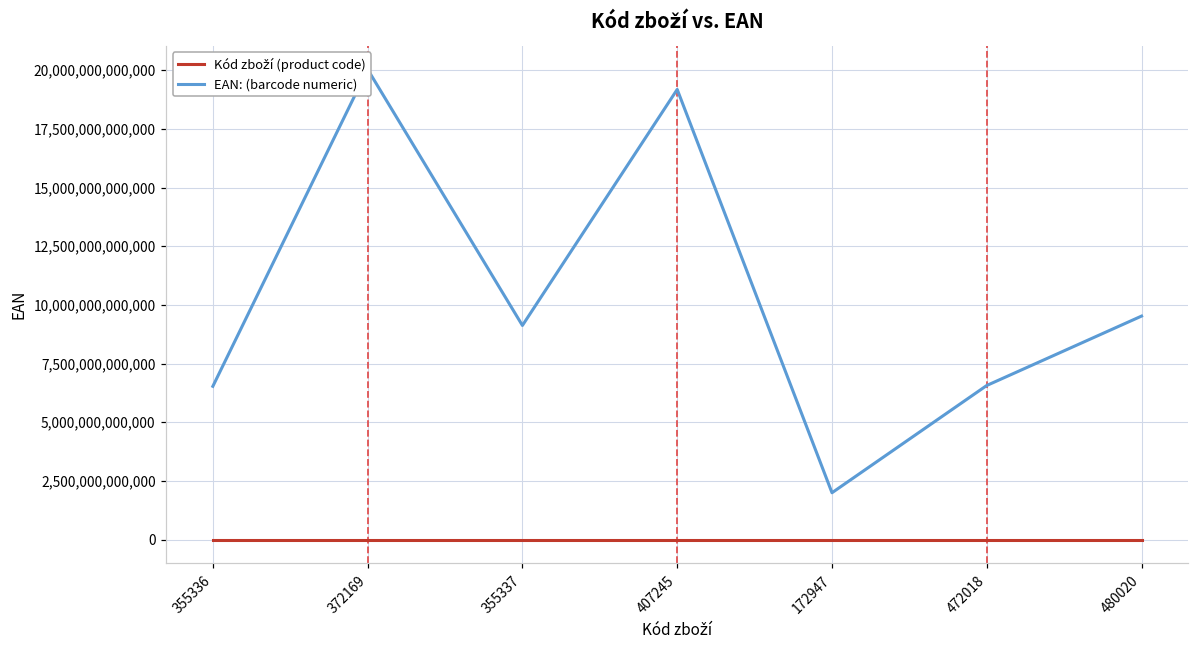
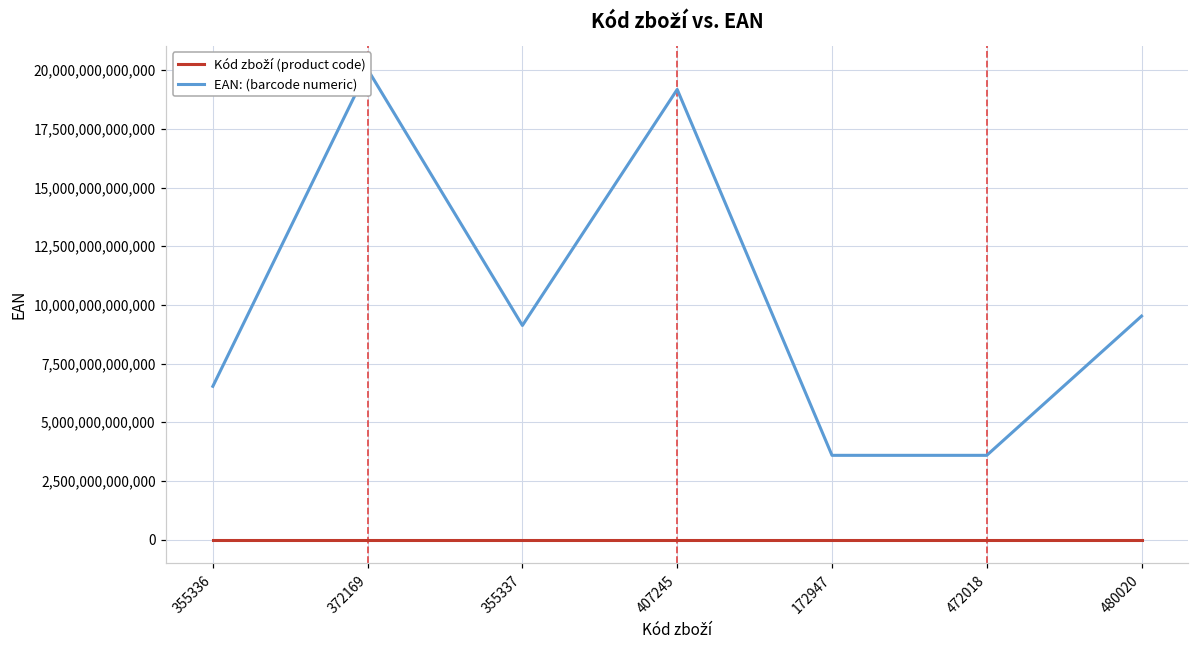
  {
    "Kód zboží (product code)": {
      "355336": "0",
      "372169": "0",
      "355337": "0",
      "407245": "0",
      "172947": "0",
      "472018": "0",
      "480020": "0"
    },
    "EAN: (barcode numeric)": {
      "355336": "6,500,000,000,000",
      "355337": "9,100,000,000,000",
      "407245": "19,200,000,000,000",
-     "172947": "2,000,000,000,000",
-     "472018": "6,600,000,000,000",
+     "172947": "3,600,000,000,000",
+     "472018": "3,600,000,000,000",
      "480020": "9,500,000,000,000"
    }
  }
